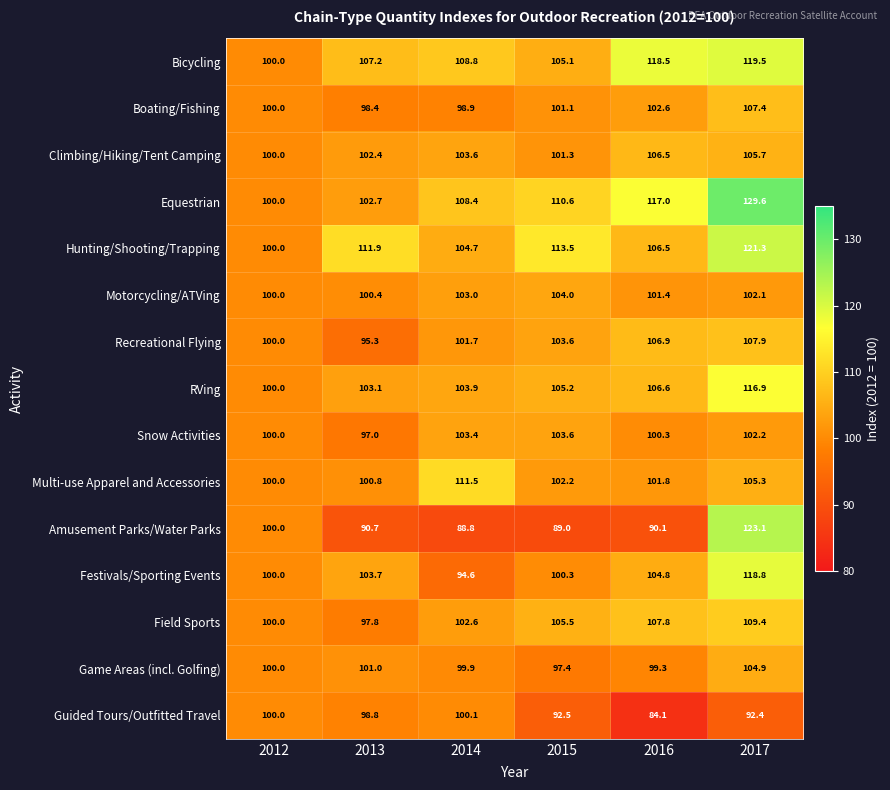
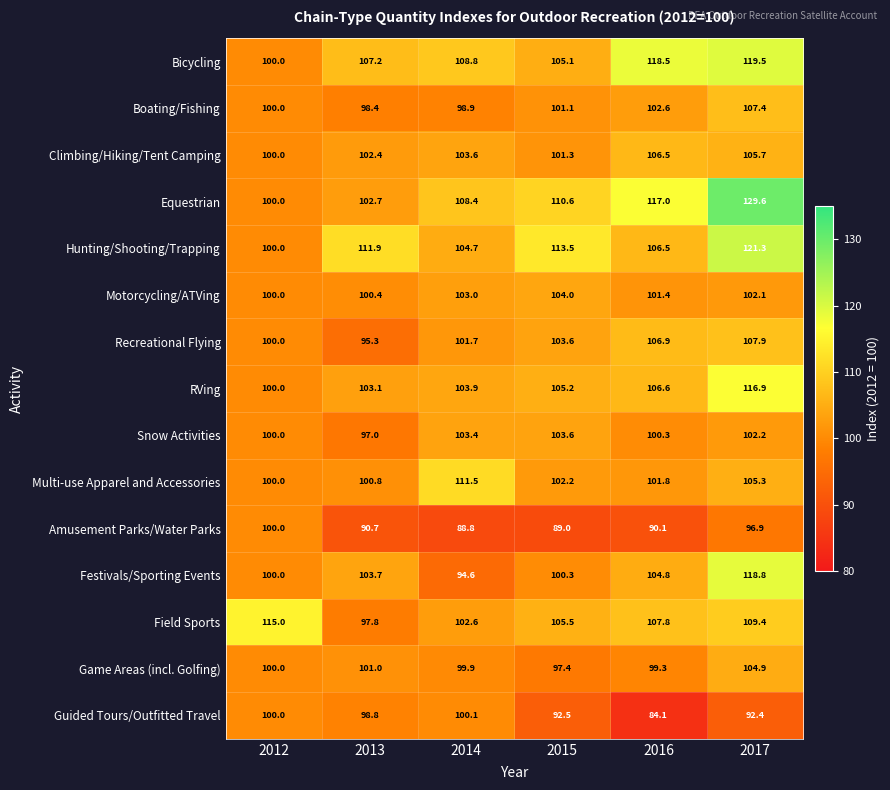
  {
    "Bicycling": {
      "2012": 100.0,
      "2013": 107.2,
      "2014": 108.8,
      "2015": 105.1,
      "2016": 118.5,
      "2017": 119.5
    },
    "Boating/Fishing": {
      "2012": 100.0,
      "2013": 98.4,
      "2014": 98.9,
      "2015": 101.1,
      "2016": 102.6,
      "2017": 107.4
    },
    "Climbing/Hiking/Tent Camping": {
      "2012": 100.0,
      "2013": 102.4,
      "2014": 103.6,
      "2015": 101.3,
      "2016": 106.5,
      "2017": 105.7
    },
    "Equestrian": {
      "2012": 100.0,
      "2013": 102.7,
      "2014": 108.4,
      "2015": 110.6,
      "2016": 117.0,
      "2017": 129.6
    },
    "Hunting/Shooting/Trapping": {
      "2012": 100.0,
      "2013": 111.9,
      "2014": 104.7,
      "2015": 113.5,
      "2016": 106.5,
      "2017": 121.3
    },
    "Motorcycling/ATVing": {
      "2012": 100.0,
      "2013": 100.4,
      "2014": 103.0,
      "2015": 104.0,
      "2016": 101.4,
      "2017": 102.1
    },
    "Recreational Flying": {
      "2012": 100.0,
      "2013": 95.3,
      "2014": 101.7,
      "2015": 103.6,
      "2016": 106.9,
      "2017": 107.9
    },
    "RVing": {
      "2012": 100.0,
      "2013": 103.1,
      "2014": 103.9,
      "2015": 105.2,
      "2016": 106.6,
      "2017": 116.9
    },
    "Snow Activities": {
      "2012": 100.0,
      "2013": 97.0,
      "2014": 103.4,
      "2015": 103.6,
      "2016": 100.3,
      "2017": 102.2
    },
    "Multi-use Apparel and Accessories": {
      "2012": 100.0,
      "2013": 100.8,
      "2014": 111.5,
      "2015": 102.2,
      "2016": 101.8,
      "2017": 105.3
    },
    "Amusement Parks/Water Parks": {
      "2012": 100.0,
      "2013": 90.7,
      "2014": 88.8,
      "2015": 89.0,
      "2016": 90.1,
-     "2017": 123.1
+     "2017": 96.9
    },
    "Festivals/Sporting Events": {
      "2012": 100.0,
      "2013": 103.7,
      "2014": 94.6,
      "2015": 100.3,
      "2016": 104.8,
      "2017": 118.8
    },
    "Field Sports": {
-     "2012": 100.0,
+     "2012": 115.0,
      "2013": 97.8,
      "2014": 102.6,
      "2015": 105.5,
      "2016": 107.8,
      "2017": 109.4
    },
    "Game Areas (incl. Golfing)": {
      "2012": 100.0,
      "2013": 101.0,
      "2014": 99.9,
      "2015": 97.4,
      "2016": 99.3,
      "2017": 104.9
    },
    "Guided Tours/Outfitted Travel": {
      "2012": 100.0,
      "2013": 98.8,
      "2014": 100.1,
      "2015": 92.5,
      "2016": 84.1,
      "2017": 92.4
    }
  }
